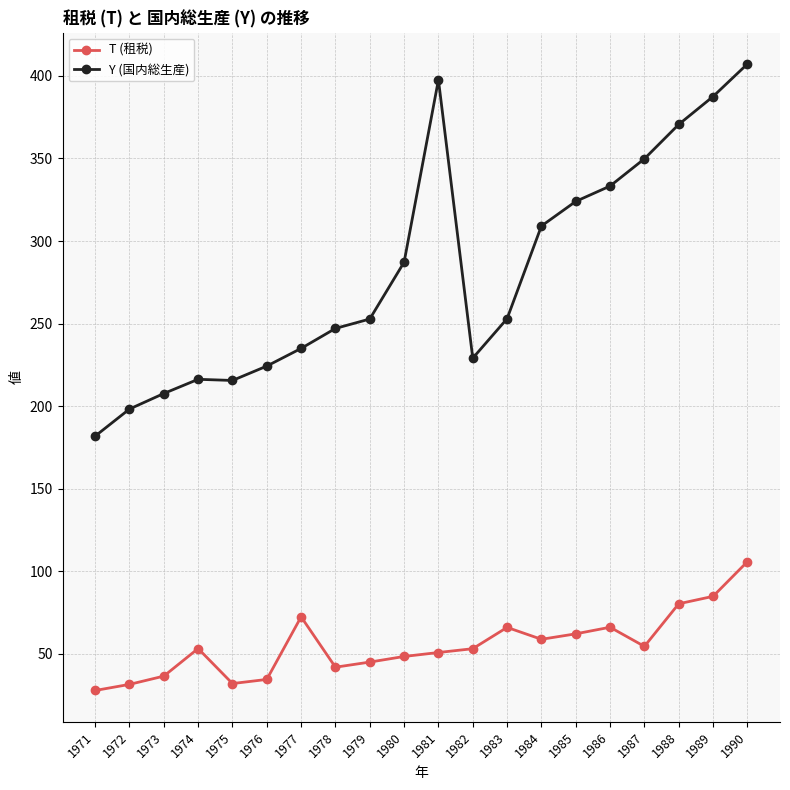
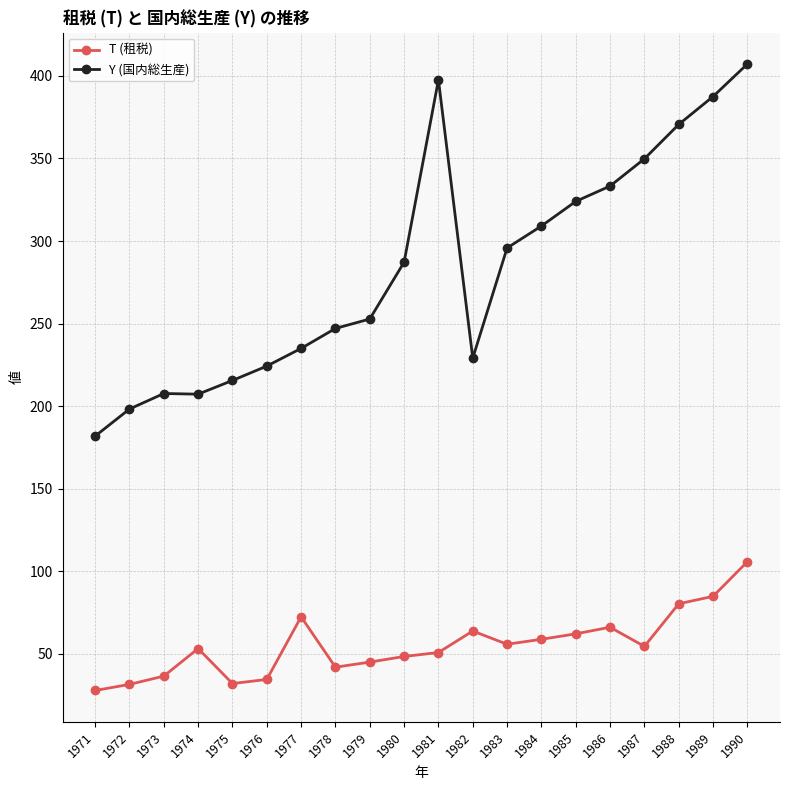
  {
    "T (租税)": {
      "1971": 28,
      "1972": 32,
      "1973": 37,
      "1974": 53,
      "1975": 32,
      "1976": 35,
      "1977": 73,
      "1978": 42,
      "1979": 45,
      "1980": 49,
      "1981": 51,
-     "1982": 53,
-     "1983": 66,
+     "1982": 64,
+     "1983": 56,
      "1984": 59,
      "1985": 62,
      "1986": 66,
      "1987": 55,
      "1988": 80,
      "1989": 85,
      "1990": 106
    },
    "Y (国内総生産)": {
      "1971": 182,
      "1972": 198,
      "1973": 208,
-     "1974": 216,
+     "1974": 207,
      "1975": 216,
      "1976": 224,
      "1977": 235,
      "1978": 247,
      "1979": 253,
      "1980": 287,
      "1981": 398,
      "1982": 229,
-     "1983": 253,
+     "1983": 296,
      "1984": 309,
      "1985": 324,
      "1986": 333,
      "1987": 350,
      "1988": 371,
      "1989": 388,
      "1990": 407
    }
  }
